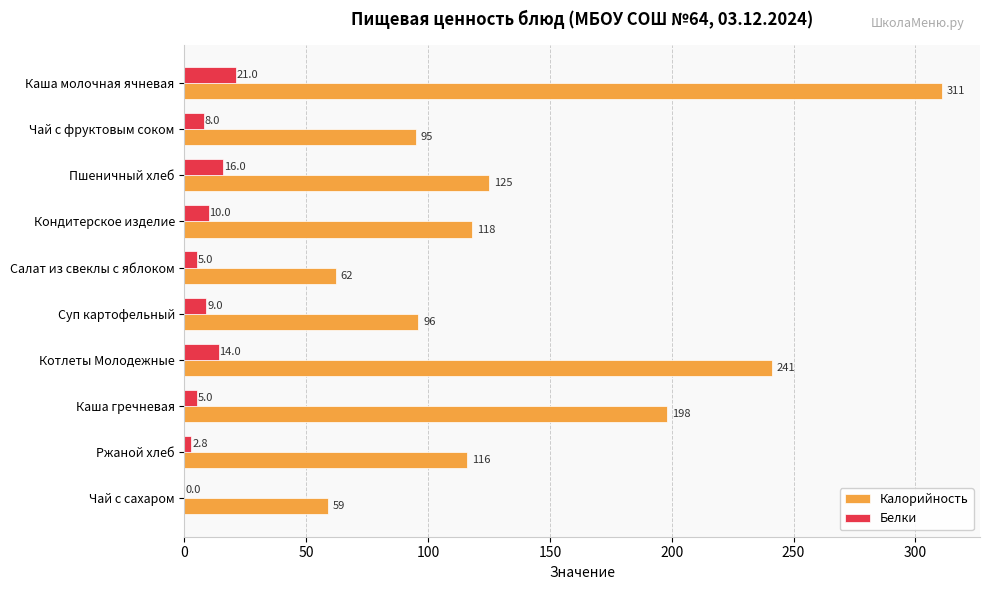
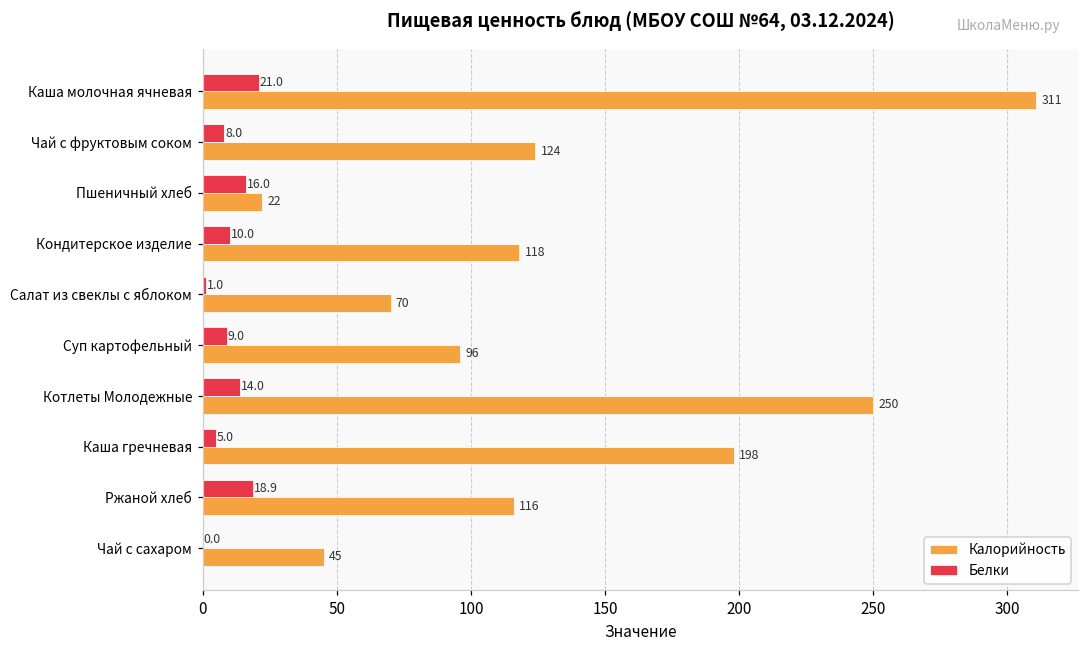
  {
    "Калорийность": {
      "Каша молочная ячневая": 311,
-     "Чай с фруктовым соком": 95,
-     "Пшеничный хлеб": 125,
+     "Чай с фруктовым соком": 124,
+     "Пшеничный хлеб": 22,
      "Кондитерское изделие": 118,
-     "Салат из свеклы с яблоком": 62,
+     "Салат из свеклы с яблоком": 70,
      "Суп картофельный": 96,
-     "Котлеты Молодежные": 241,
+     "Котлеты Молодежные": 250,
      "Каша гречневая": 198,
      "Ржаной хлеб": 116,
-     "Чай с сахаром": 59
+     "Чай с сахаром": 45
    },
    "Белки": {
      "Каша молочная ячневая": 21.0,
      "Чай с фруктовым соком": 8.0,
      "Пшеничный хлеб": 16.0,
      "Кондитерское изделие": 10.0,
-     "Салат из свеклы с яблоком": 5.0,
+     "Салат из свеклы с яблоком": 1.0,
      "Суп картофельный": 9.0,
      "Котлеты Молодежные": 14.0,
      "Каша гречневая": 5.0,
-     "Ржаной хлеб": 2.8,
+     "Ржаной хлеб": 18.9,
      "Чай с сахаром": 0.0
    }
  }
